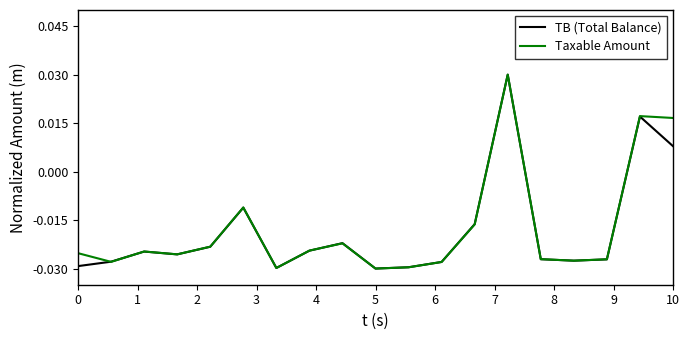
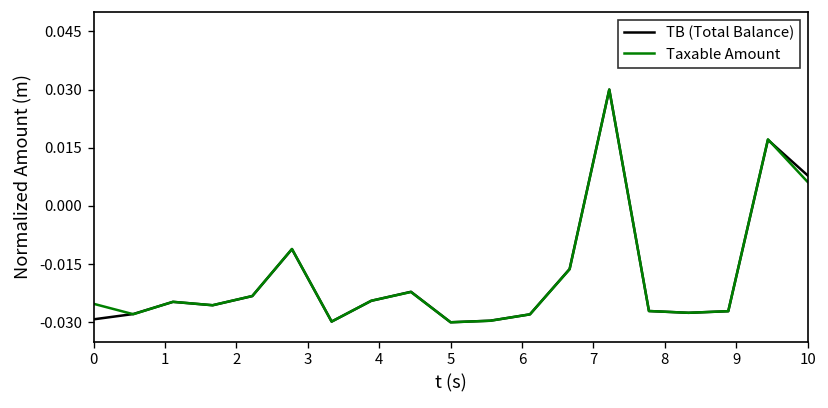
  {
    "TB (Total Balance)": {
      "0": -0.029,
      "10": 0.008
    },
    "Taxable Amount": {
      "0": -0.025,
-     "10": 0.017
+     "10": 0.006
    }
  }
